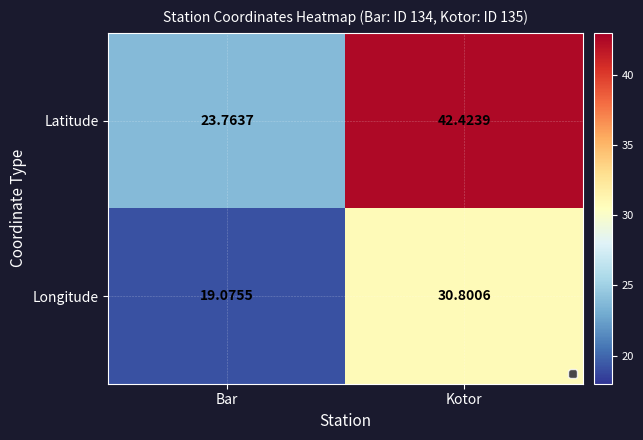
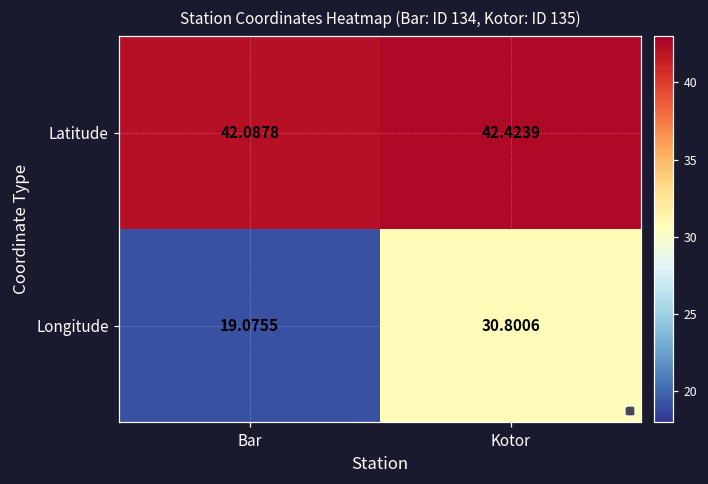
  {
    "Latitude": {
-     "Bar": 23.7637,
+     "Bar": 42.0878,
      "Kotor": 42.4239
    },
    "Longitude": {
      "Bar": 19.0755,
      "Kotor": 30.8006
    }
  }
